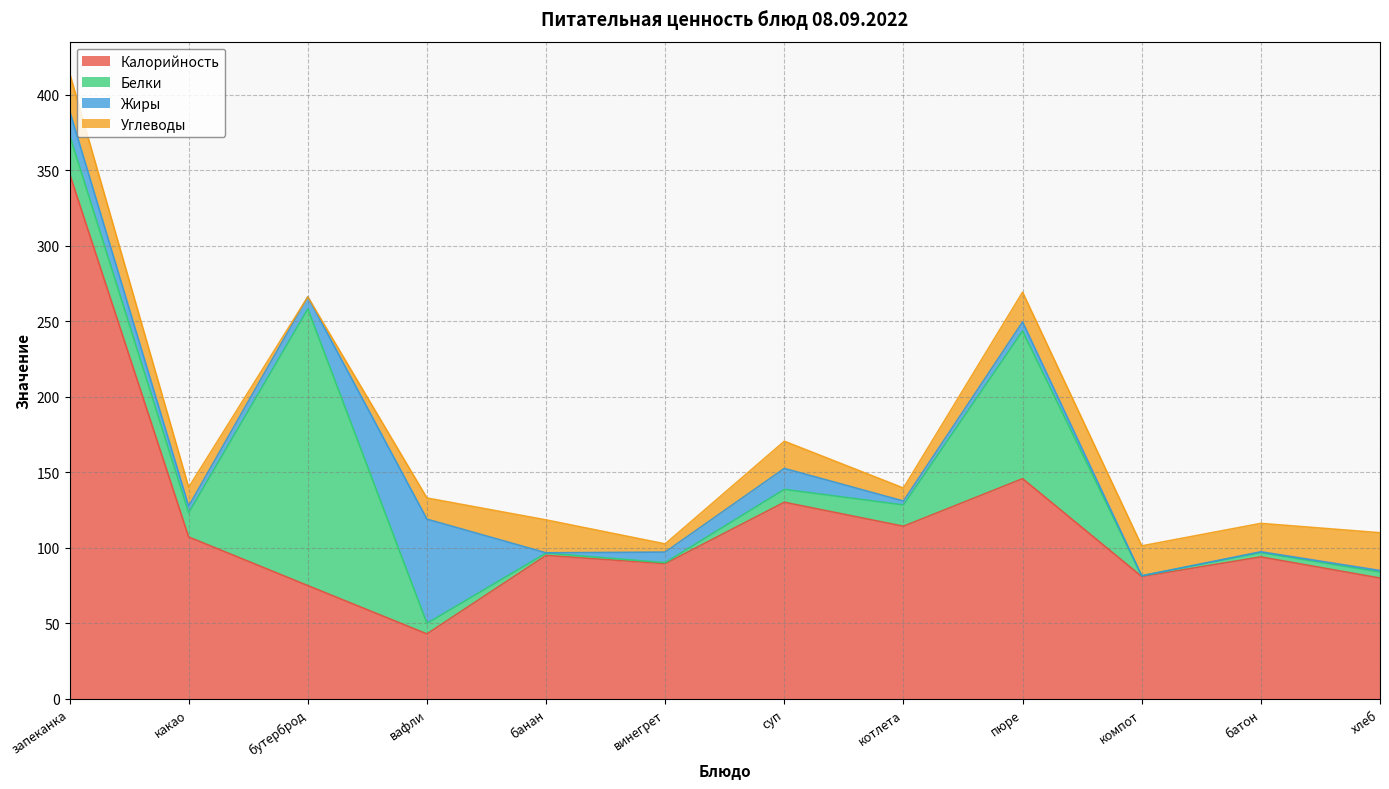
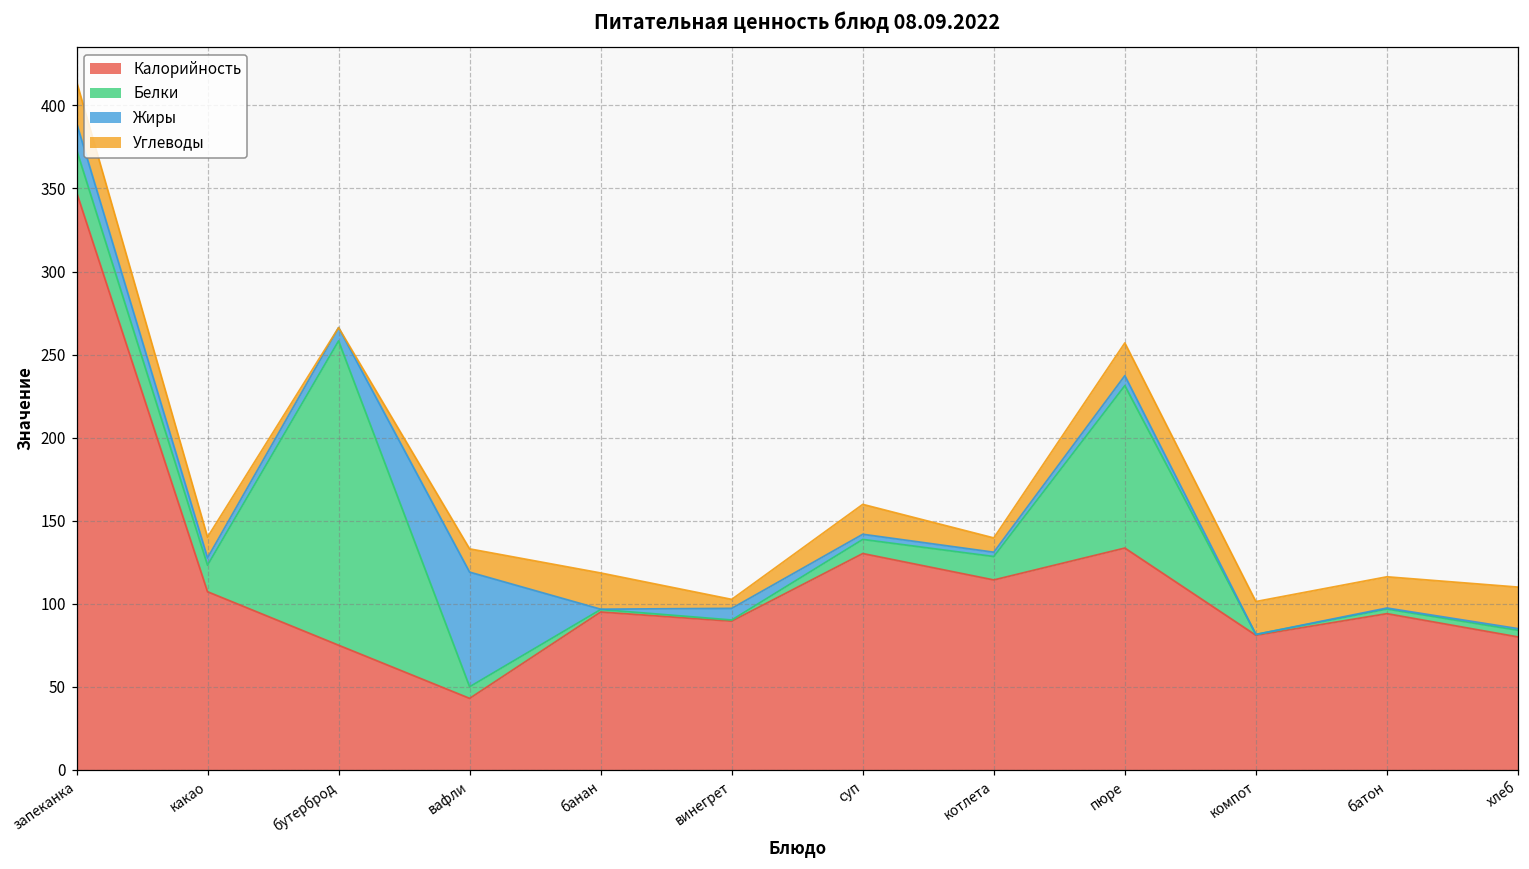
  {
    "Калорийность": {
      "запеканка": 348,
      "какао": 107,
      "бутерброд": 75,
      "вафли": 43,
      "суп": 130,
      "котлета": 114,
-     "пюре": 146,
+     "пюре": 134,
      "батон": 94,
      "хлеб": 80
    },
    "Белки": {
      "запеканка": 26,
      "какао": 16,
      "бутерброд": 183,
      "вафли": 7,
      "суп": 9,
      "котлета": 14,
      "пюре": 98
    },
    "Жиры": {
      "запеканка": 16,
      "какао": 4,
      "вафли": 69,
      "винегрет": 7,
-     "суп": 14,
+     "суп": 3,
      "котлета": 3,
      "пюре": 6
    },
    "Углеводы": {
      "запеканка": 25,
      "какао": 13,
      "вафли": 14,
      "банан": 22,
      "винегрет": 5,
      "суп": 18,
      "котлета": 9,
      "пюре": 20,
      "компот": 20,
      "батон": 19,
      "хлеб": 25
    }
  }
